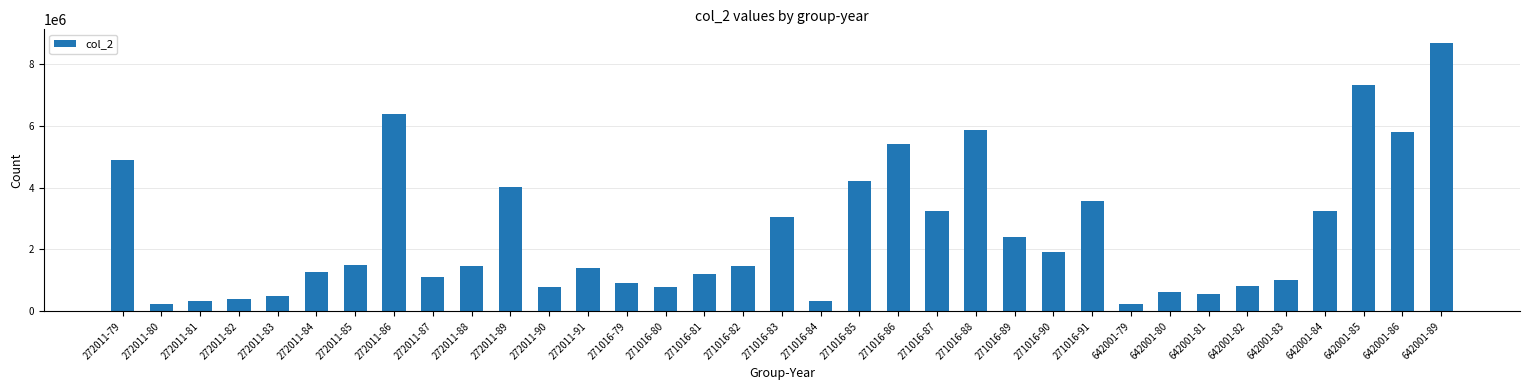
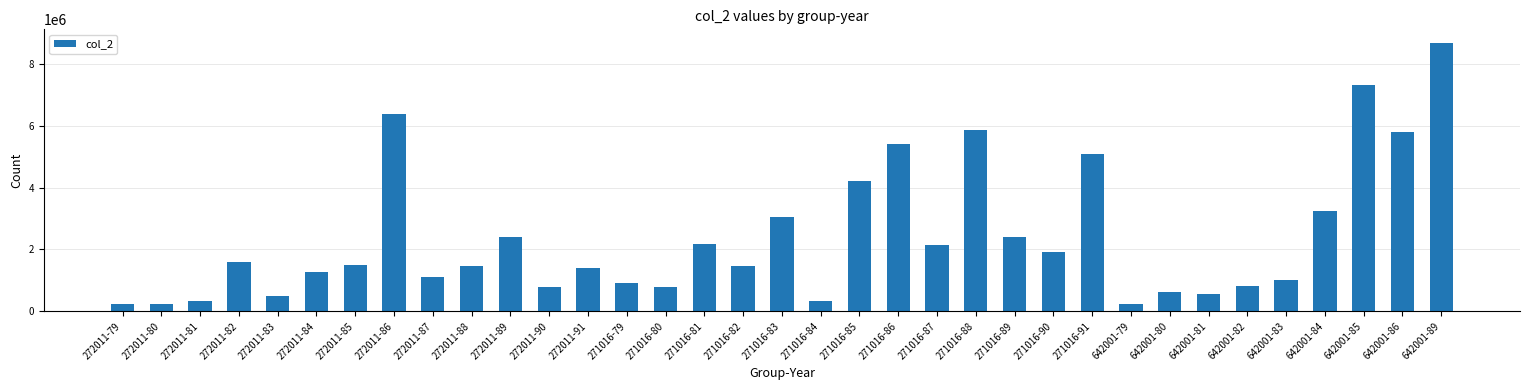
  {
-   "272011-79": 4900000,
+   "272011-79": 200000,
    "272011-80": 200000,
    "272011-81": 300000,
-   "272011-82": 400000,
+   "272011-82": 1600000,
    "272011-83": 500000,
    "272011-84": 1300000,
    "272011-85": 1500000,
    "272011-86": 6400000,
    "272011-87": 1100000,
    "272011-88": 1500000,
-   "272011-89": 4000000,
+   "272011-89": 2400000,
    "272011-90": 800000,
    "272011-91": 1400000,
    "271016-79": 900000,
    "271016-80": 800000,
-   "271016-81": 1200000,
+   "271016-81": 2200000,
    "271016-82": 1500000,
    "271016-83": 3000000,
    "271016-84": 300000,
    "271016-85": 4200000,
    "271016-86": 5400000,
-   "271016-87": 3200000,
+   "271016-87": 2100000,
    "271016-88": 5900000,
    "271016-89": 2400000,
    "271016-90": 1900000,
-   "271016-91": 3600000,
+   "271016-91": 5100000,
    "642001-79": 200000,
    "642001-80": 600000,
    "642001-81": 500000,
    "642001-82": 800000,
    "642001-83": 1000000,
    "642001-84": 3200000,
    "642001-85": 7300000,
    "642001-86": 5800000,
    "642001-89": 8700000
  }
